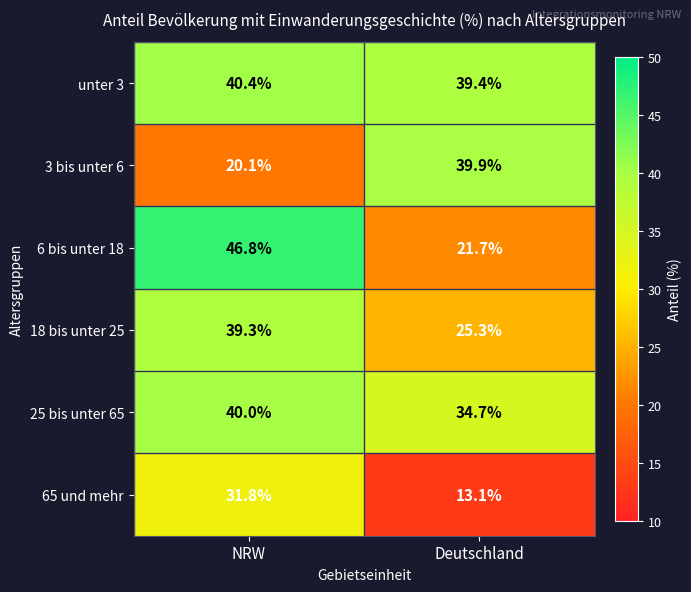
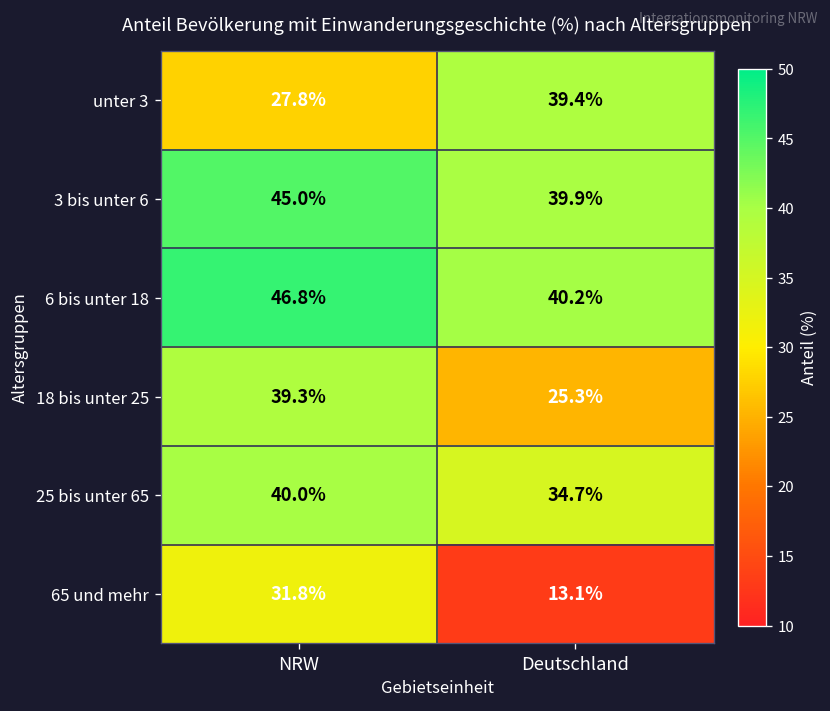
  {
    "unter 3": {
-     "NRW": "40.4%",
+     "NRW": "27.8%",
      "Deutschland": "39.4%"
    },
    "3 bis unter 6": {
-     "NRW": "20.1%",
+     "NRW": "45.0%",
      "Deutschland": "39.9%"
    },
    "6 bis unter 18": {
      "NRW": "46.8%",
-     "Deutschland": "21.7%"
+     "Deutschland": "40.2%"
    },
    "18 bis unter 25": {
      "NRW": "39.3%",
      "Deutschland": "25.3%"
    },
    "25 bis unter 65": {
      "NRW": "40.0%",
      "Deutschland": "34.7%"
    },
    "65 und mehr": {
      "NRW": "31.8%",
      "Deutschland": "13.1%"
    }
  }
